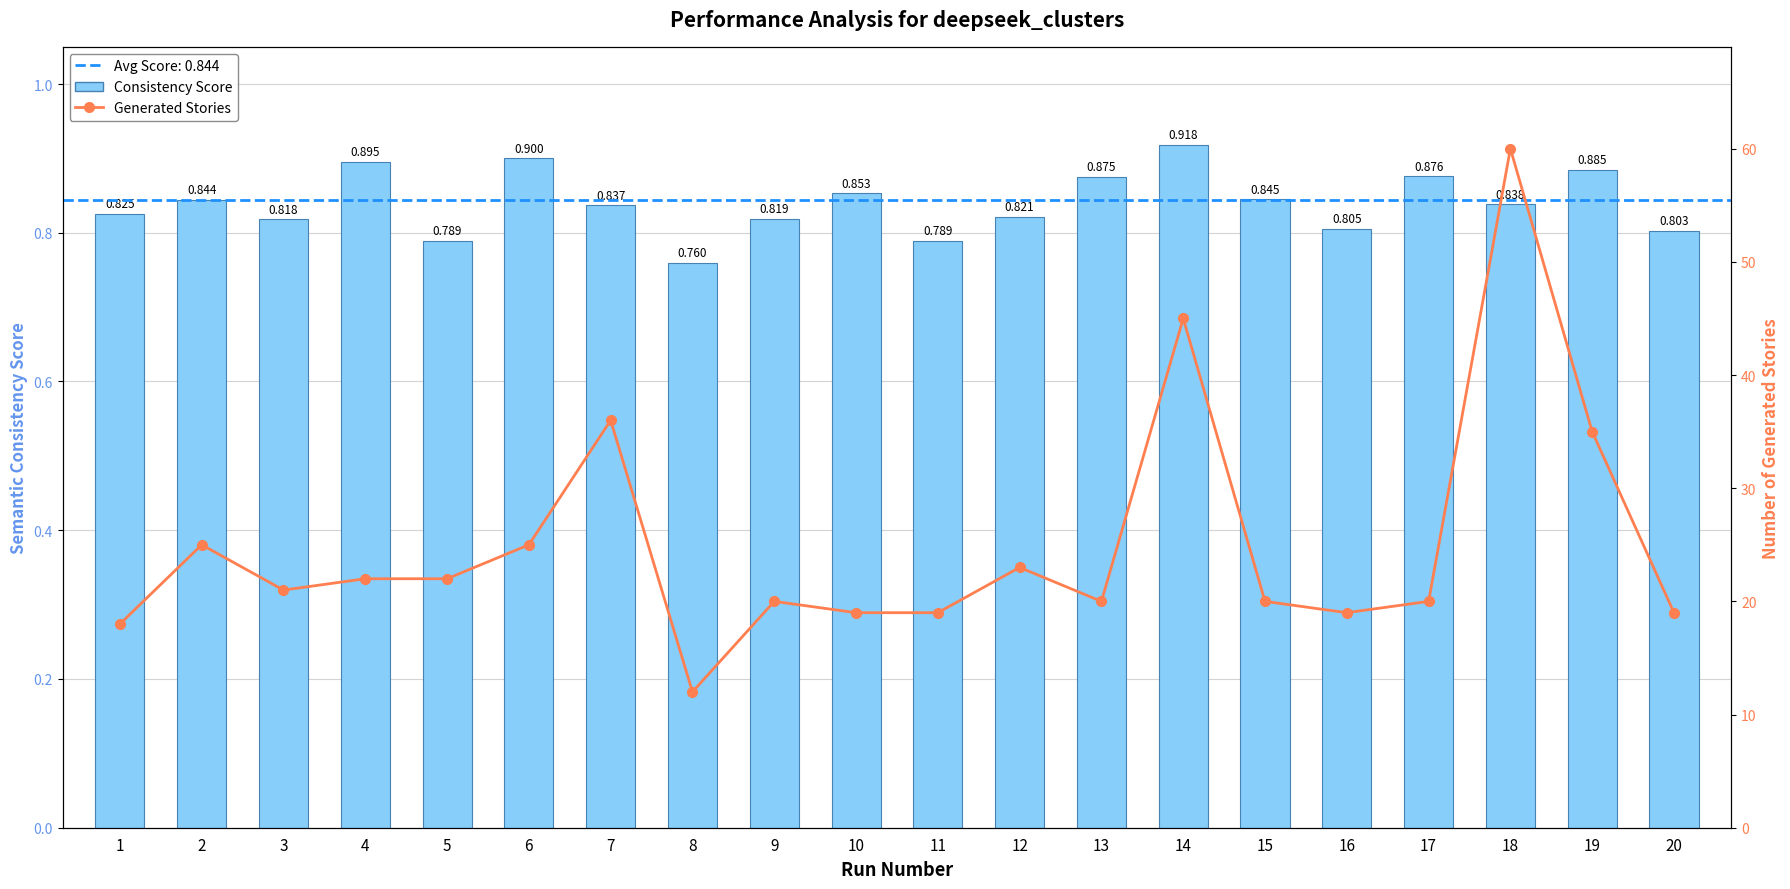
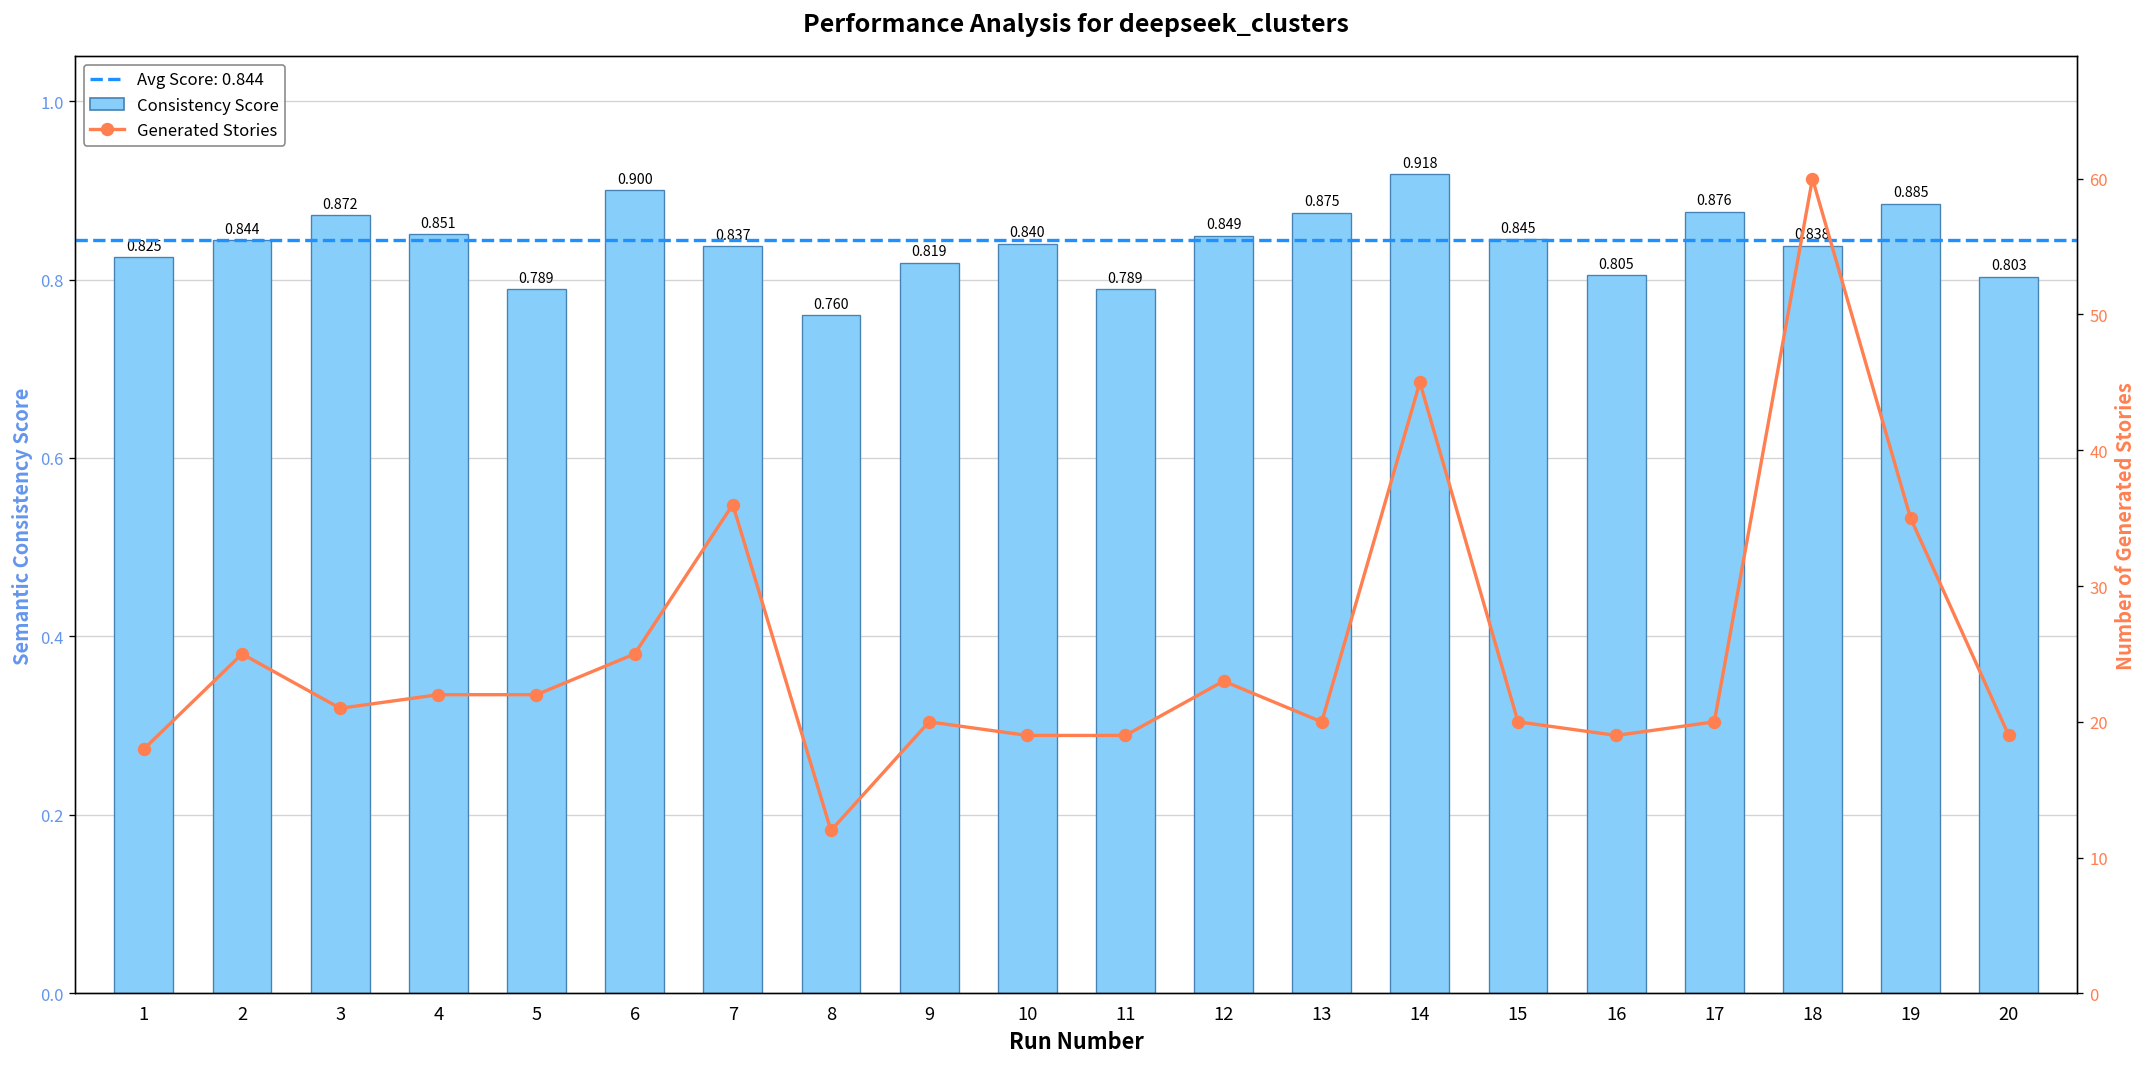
  {
    "Consistency Score": {
      "1": 0.825,
      "2": 0.844,
-     "3": 0.818,
-     "4": 0.895,
+     "3": 0.872,
+     "4": 0.851,
      "5": 0.789,
      "6": 0.900,
      "7": 0.837,
      "8": 0.760,
      "9": 0.819,
-     "10": 0.853,
+     "10": 0.840,
      "11": 0.789,
-     "12": 0.821,
+     "12": 0.849,
      "13": 0.875,
      "14": 0.918,
      "15": 0.845,
      "16": 0.805,
      "17": 0.876,
      "18": 0.838,
      "19": 0.885,
      "20": 0.803
    }
  }
